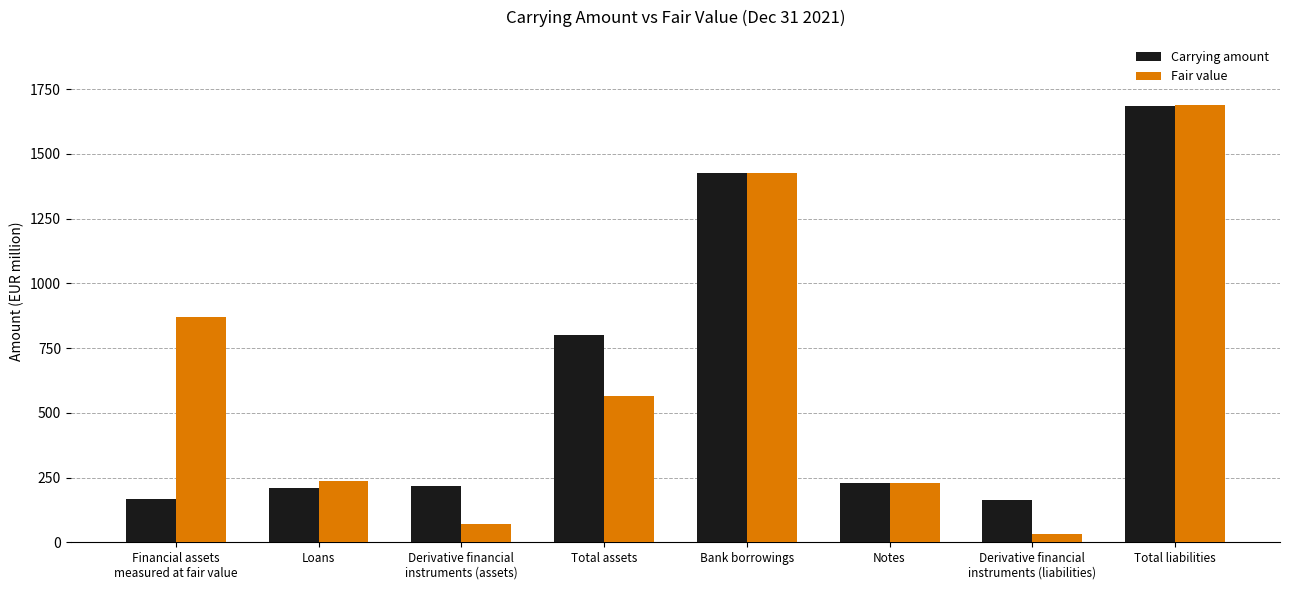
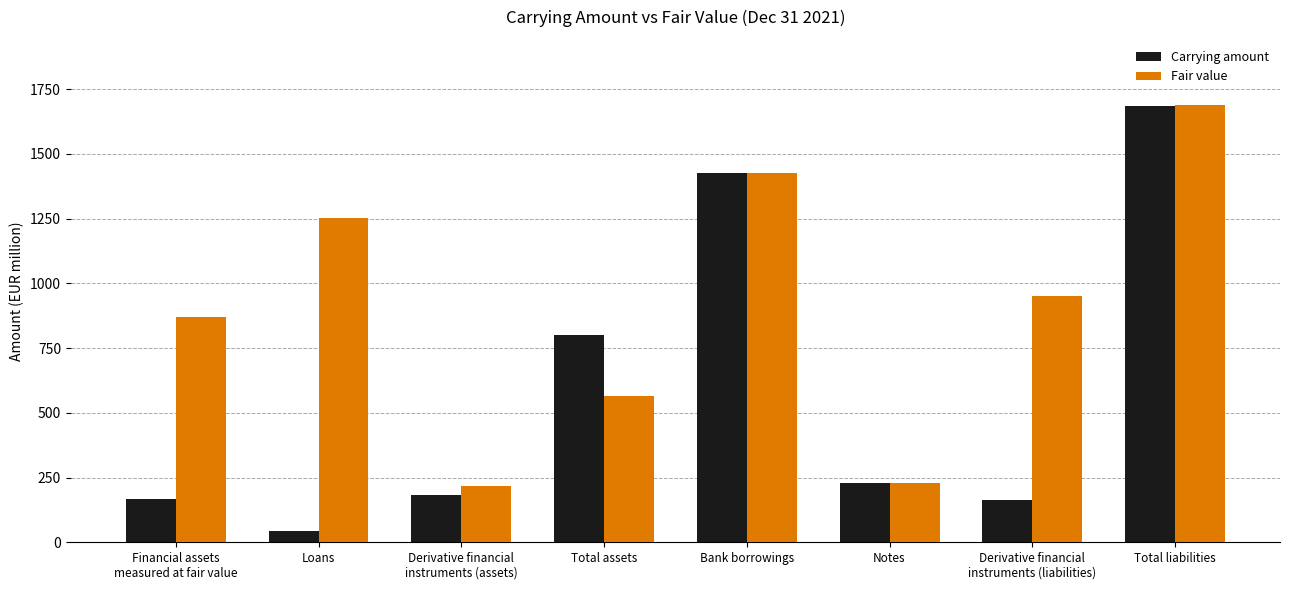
  {
    "Carrying amount": {
      "Financial assets measured at fair value": 170,
-     "Loans": 210,
-     "Derivative financial instruments (assets)": 220,
+     "Loans": 40,
+     "Derivative financial instruments (assets)": 180,
      "Total assets": 800,
      "Bank borrowings": 1420,
      "Notes": 230,
      "Derivative financial instruments (liabilities)": 160,
      "Total liabilities": 1680
    },
    "Fair value": {
      "Financial assets measured at fair value": 870,
-     "Loans": 240,
-     "Derivative financial instruments (assets)": 70,
+     "Loans": 1250,
+     "Derivative financial instruments (assets)": 220,
      "Total assets": 560,
      "Bank borrowings": 1430,
      "Notes": 230,
-     "Derivative financial instruments (liabilities)": 30,
+     "Derivative financial instruments (liabilities)": 950,
      "Total liabilities": 1690
    }
  }
